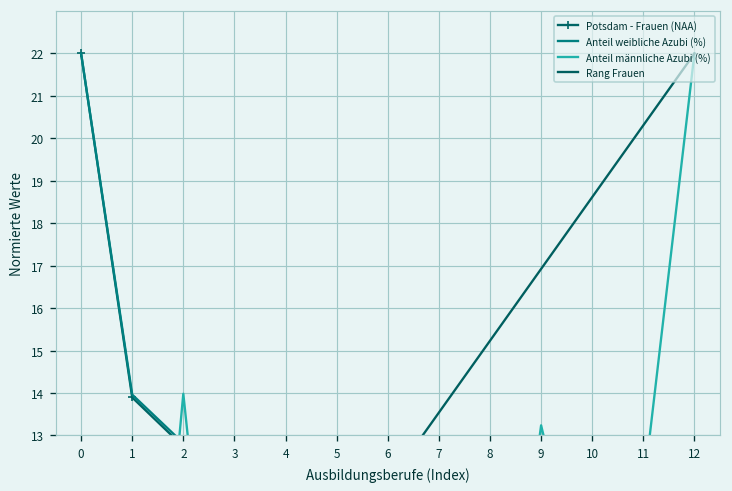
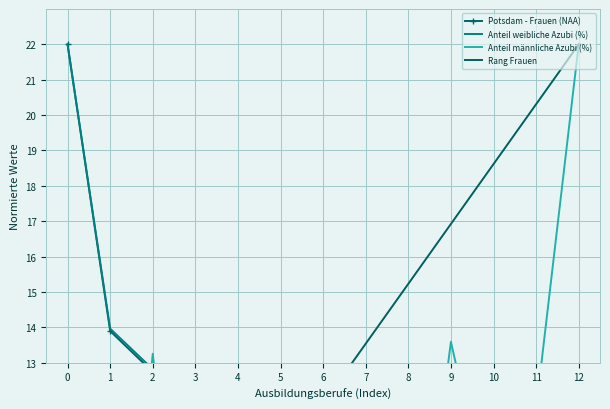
  {
    "Anteil männliche Azubi (%)": {
-     "2": 14.0,
-     "9": 13.2
+     "2": 13.3,
+     "9": 13.6
    }
  }
